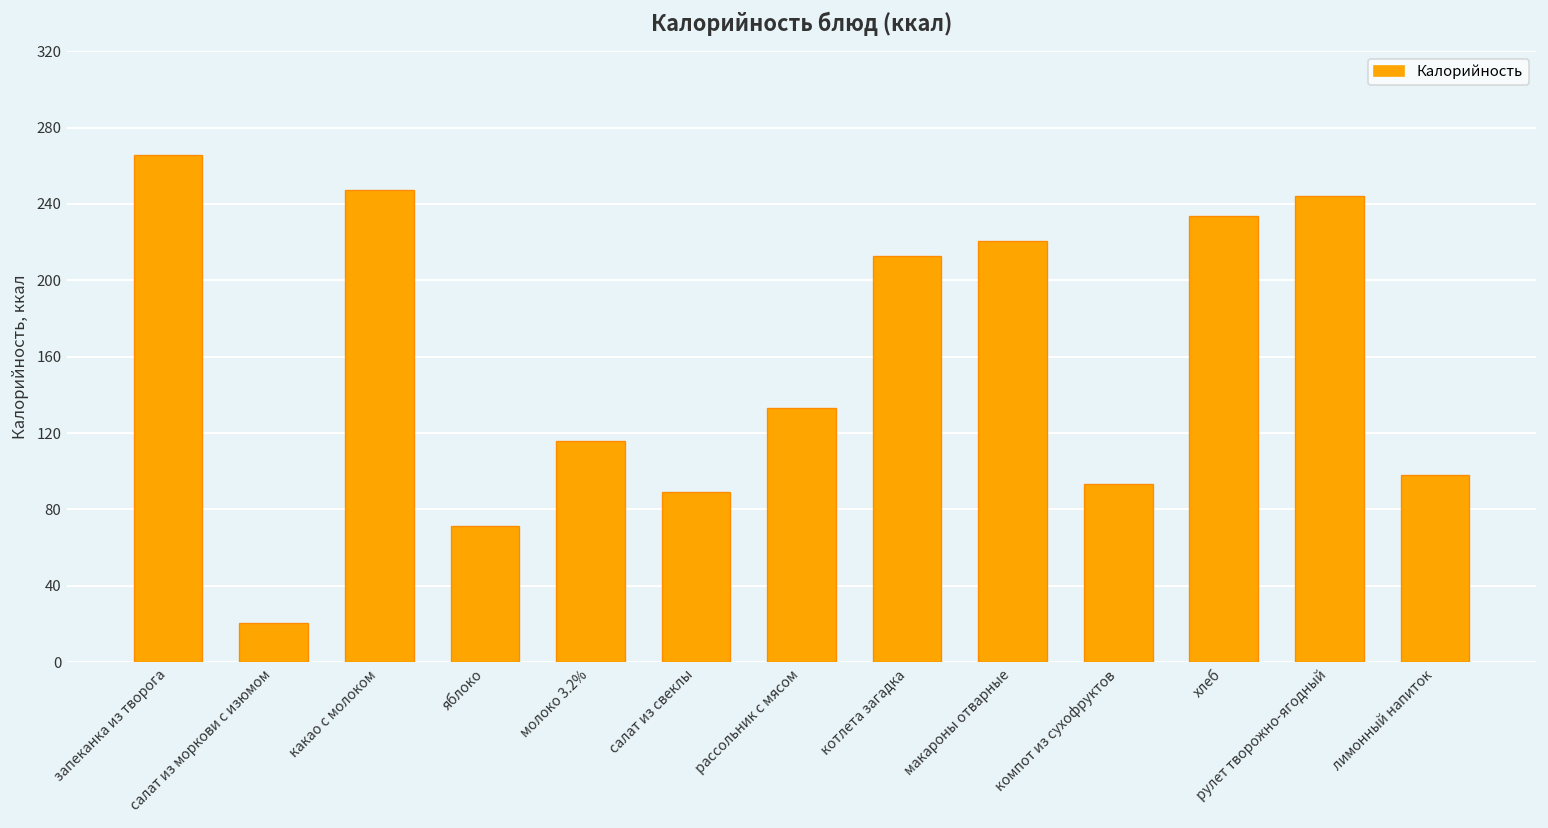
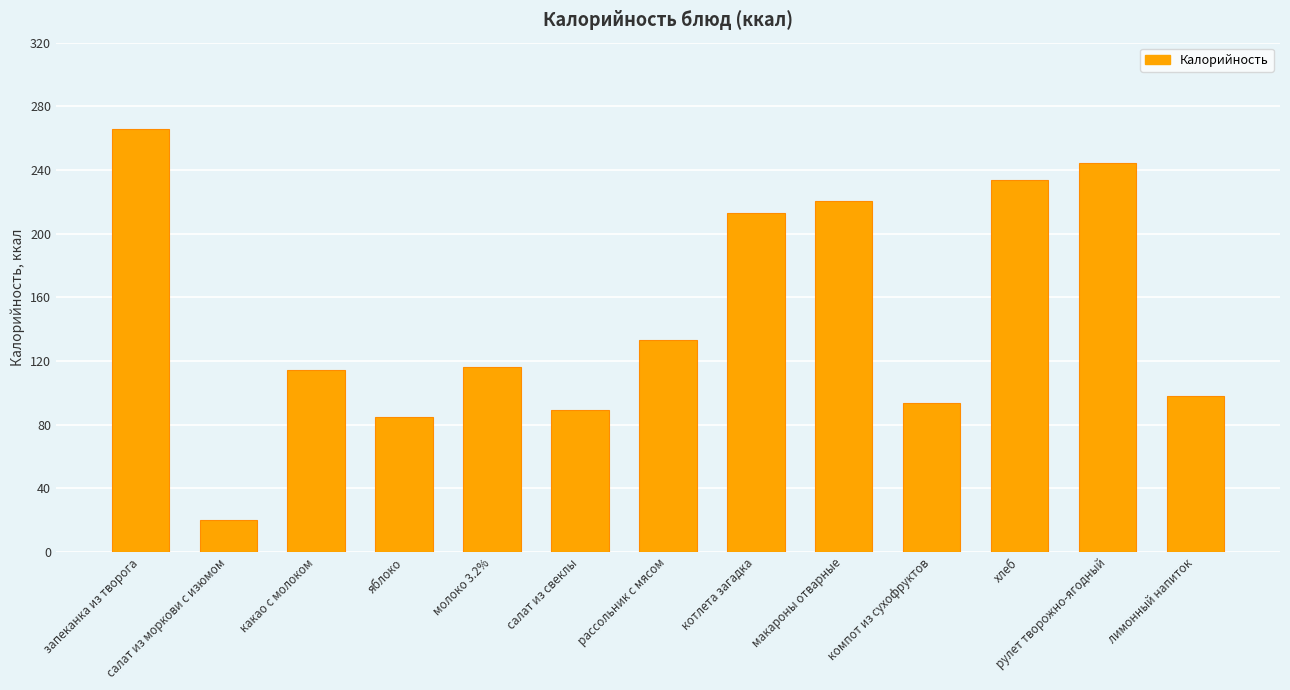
  {
    "запеканка из творога": 266,
    "салат из моркови с изюмом": 20,
-   "какао с молоком": 247,
-   "яблоко": 72,
+   "какао с молоком": 114,
+   "яблоко": 85,
    "молоко 3.2%": 116,
    "салат из свеклы": 89,
    "рассольник с мясом": 133,
    "котлета загадка": 213,
    "макароны отварные": 221,
    "компот из сухофруктов": 93,
    "хлеб": 234,
    "рулет творожно-ягодный": 244,
    "лимонный напиток": 98
  }
